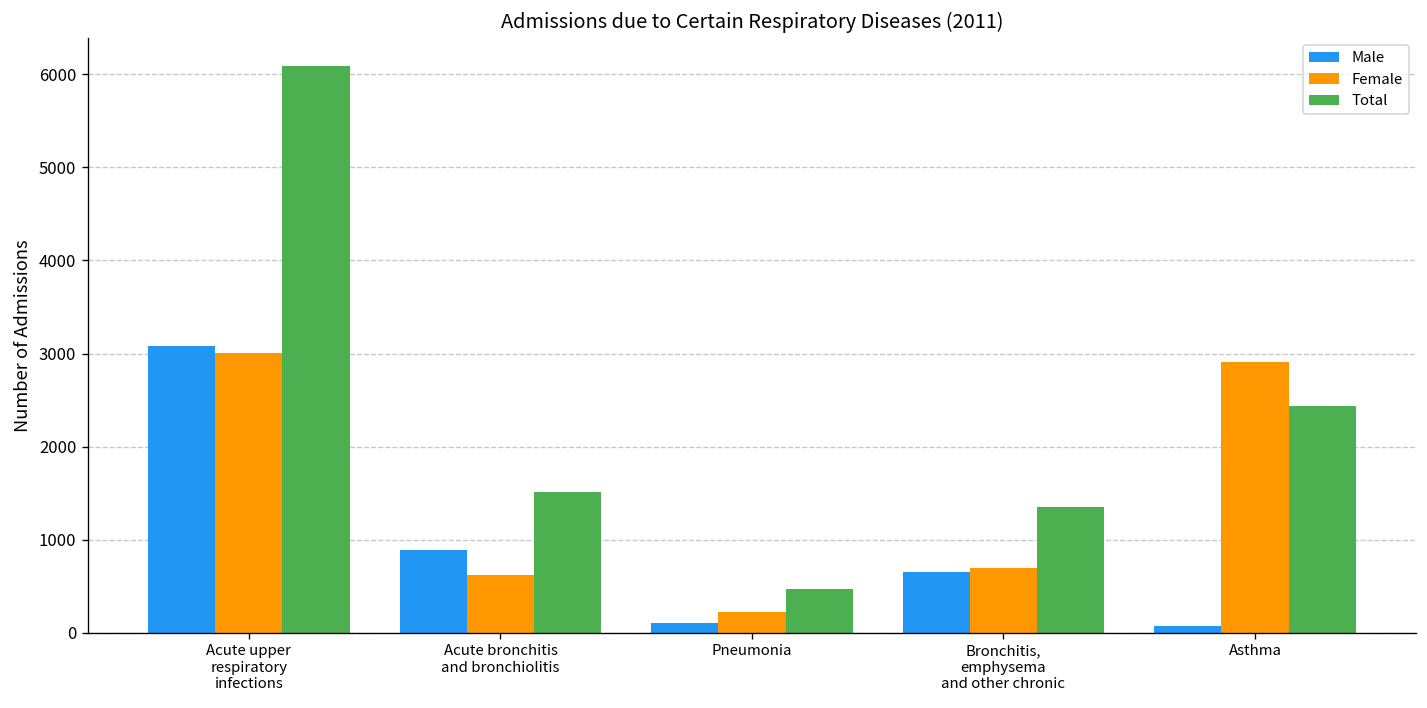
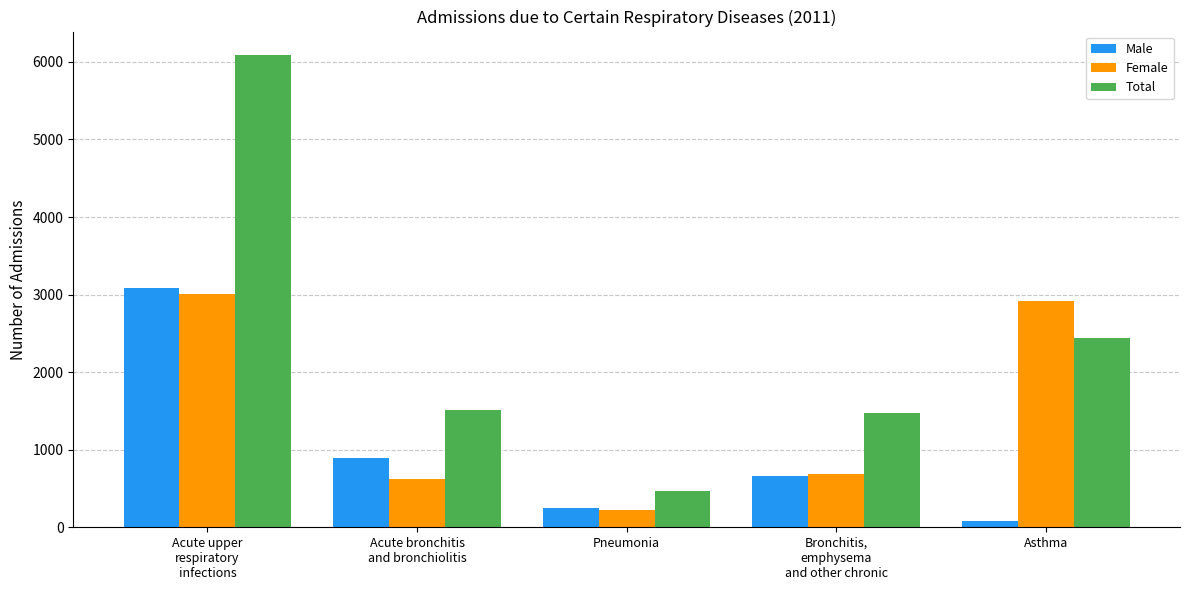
  {
    "Male": {
      "Acute upper respiratory infections": 3100,
      "Acute bronchitis and bronchiolitis": 900,
-     "Pneumonia": 100,
+     "Pneumonia": 200,
      "Bronchitis, emphysema and other chronic": 700,
      "Asthma": 100
    },
    "Female": {
      "Acute upper respiratory infections": 3000,
      "Acute bronchitis and bronchiolitis": 600,
      "Pneumonia": 200,
      "Bronchitis, emphysema and other chronic": 700,
      "Asthma": 2900
    },
    "Total": {
      "Acute upper respiratory infections": 6100,
      "Acute bronchitis and bronchiolitis": 1500,
      "Pneumonia": 500,
-     "Bronchitis, emphysema and other chronic": 1400,
+     "Bronchitis, emphysema and other chronic": 1500,
      "Asthma": 2400
    }
  }
